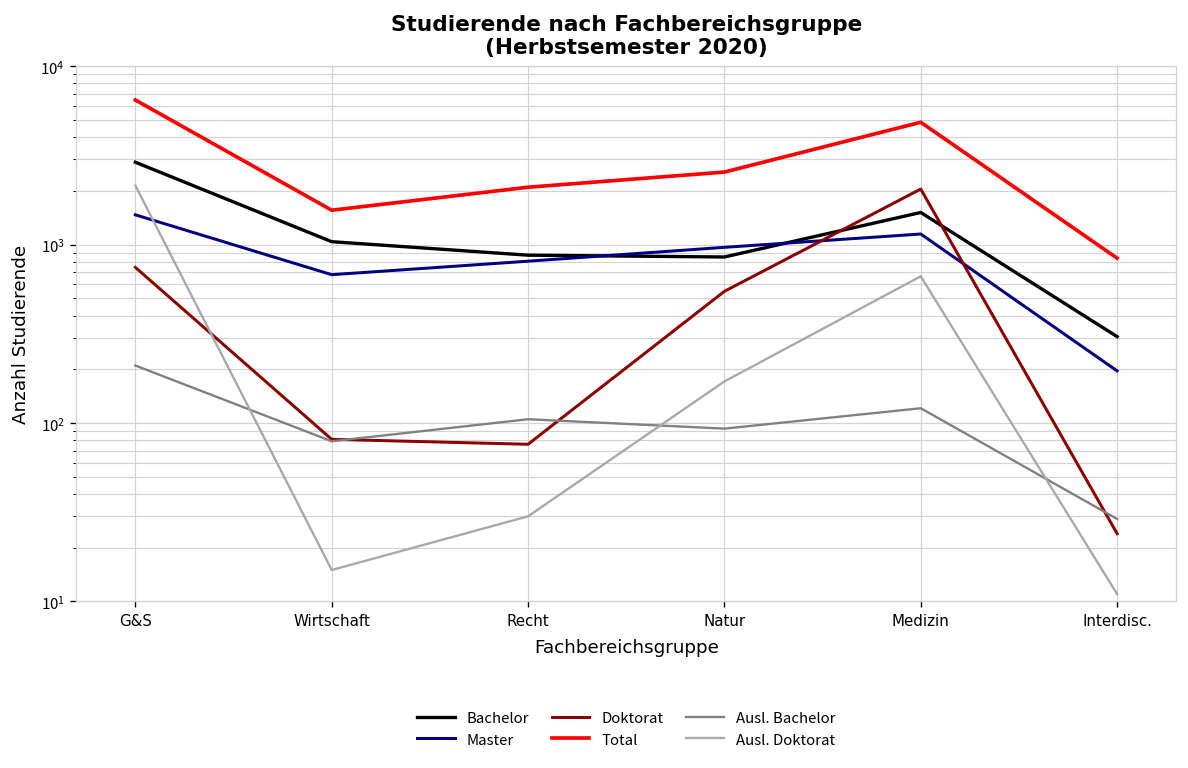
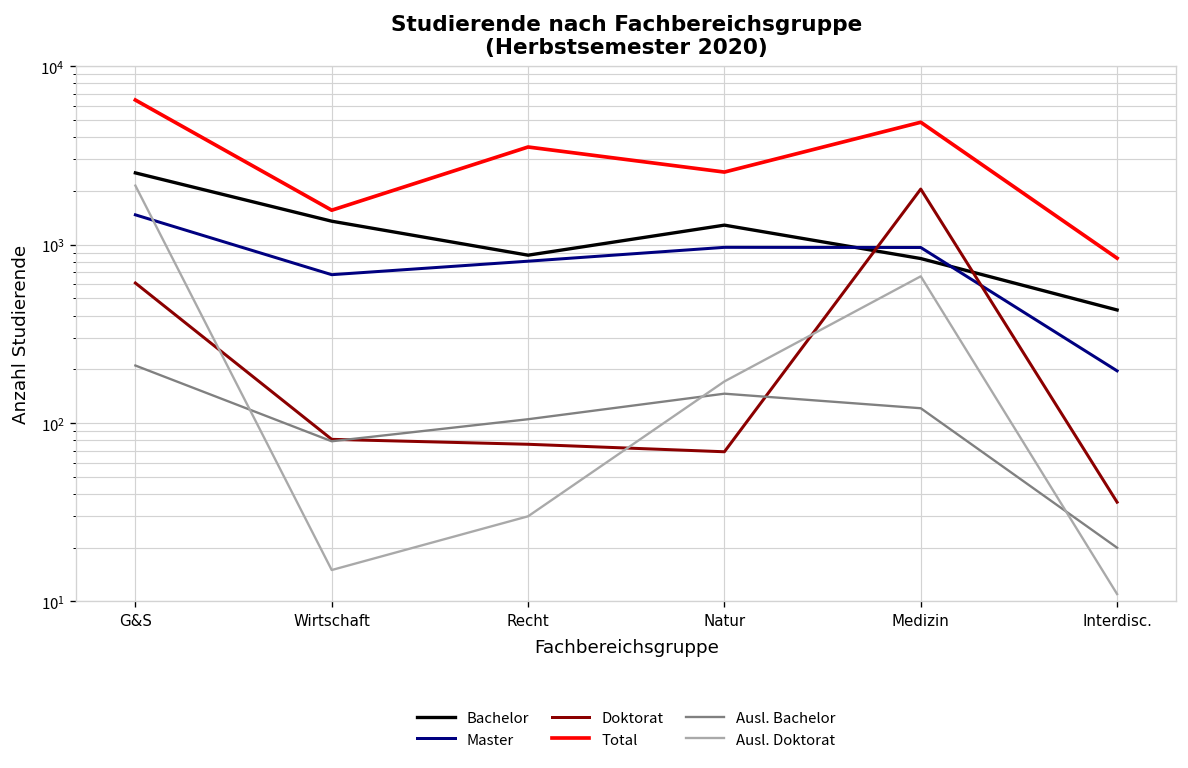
  {
    "Bachelor": {
-     "G&S": 2900,
-     "Wirtschaft": 1000,
+     "G&S": 2500,
+     "Wirtschaft": 1400,
      "Recht": 900,
-     "Natur": 900,
-     "Medizin": 1500,
-     "Interdisc.": 310
+     "Natur": 1300,
+     "Medizin": 800,
+     "Interdisc.": 430
    },
    "Master": {
      "G&S": 1500,
      "Wirtschaft": 700,
      "Recht": 800,
      "Natur": 1000,
-     "Medizin": 1100,
+     "Medizin": 1000,
      "Interdisc.": 200
    },
    "Doktorat": {
-     "G&S": 700,
+     "G&S": 610,
      "Recht": 80,
-     "Natur": 550,
+     "Natur": 70,
      "Medizin": 2000,
-     "Interdisc.": 24
+     "Interdisc.": 36
    },
    "Total": {
      "G&S": 6000,
      "Wirtschaft": 1600,
-     "Recht": 2100,
+     "Recht": 3500,
      "Natur": 2500,
      "Medizin": 4800,
      "Interdisc.": 800
    },
    "Ausl. Bachelor": {
      "G&S": 210,
      "Recht": 110,
-     "Natur": 90,
+     "Natur": 150,
      "Medizin": 120,
-     "Interdisc.": 29
+     "Interdisc.": 20
    },
    "Ausl. Doktorat": {
      "G&S": 2100,
      "Wirtschaft": 15,
      "Recht": 30,
      "Natur": 170,
      "Medizin": 700,
      "Interdisc.": 11
    }
  }
